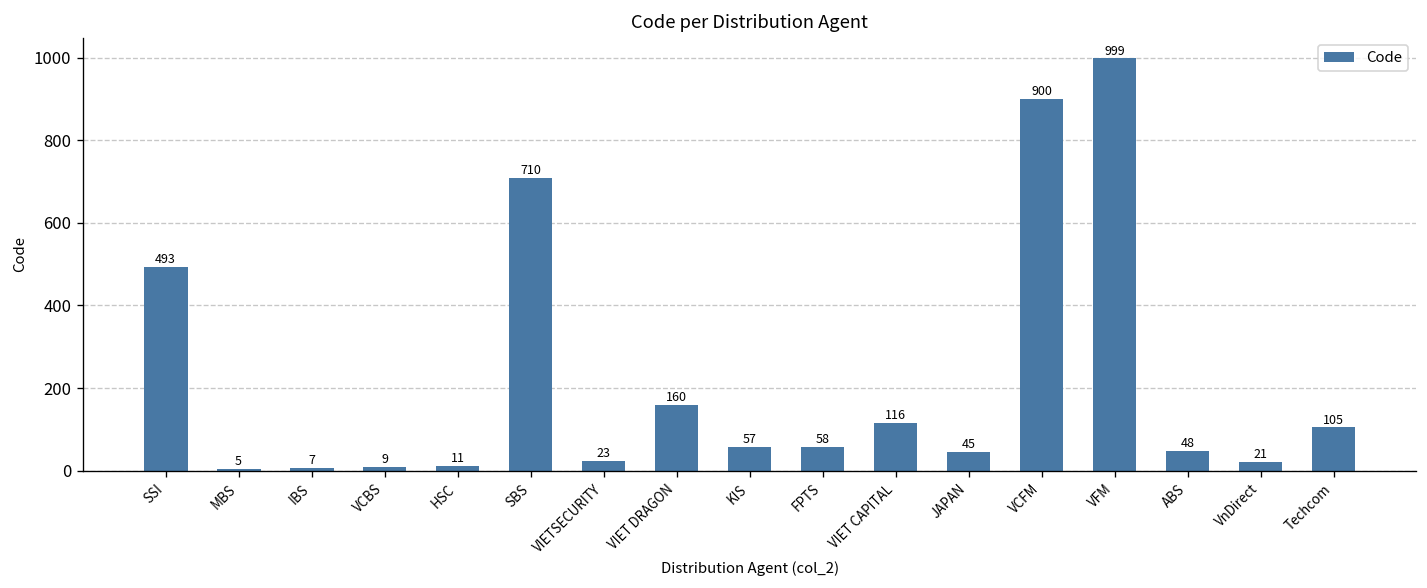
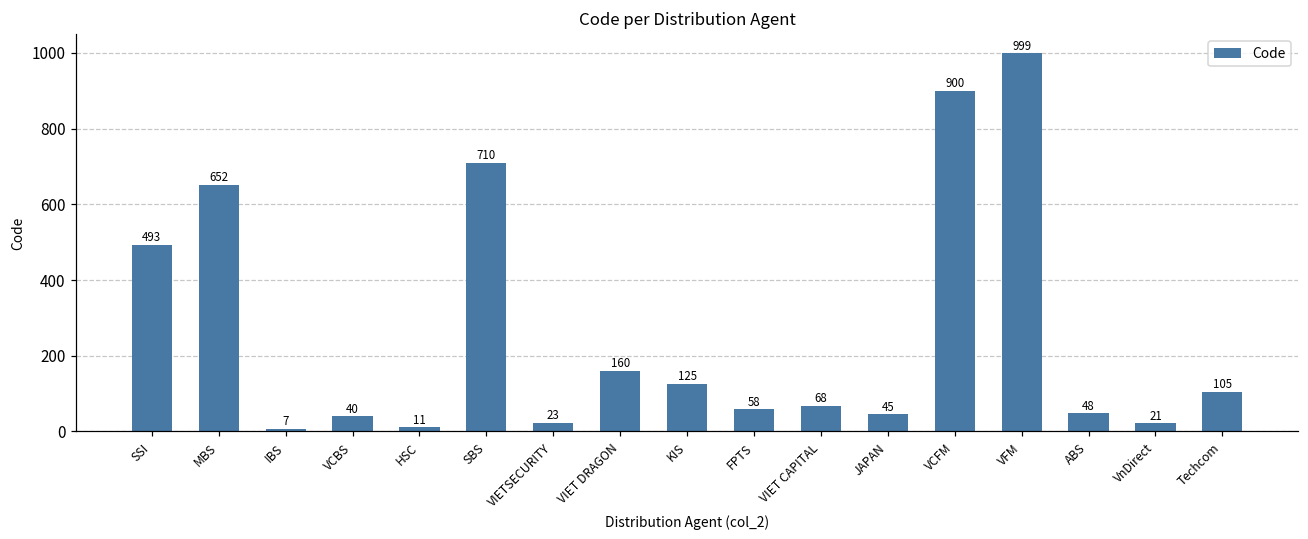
  {
    "SSI": 493,
-   "MBS": 5,
+   "MBS": 652,
    "IBS": 7,
-   "VCBS": 9,
+   "VCBS": 40,
    "HSC": 11,
    "SBS": 710,
    "VIETSECURITY": 23,
    "VIET DRAGON": 160,
-   "KIS": 57,
+   "KIS": 125,
    "FPTS": 58,
-   "VIET CAPITAL": 116,
+   "VIET CAPITAL": 68,
    "JAPAN": 45,
    "VCFM": 900,
    "VFM": 999,
    "ABS": 48,
    "VnDirect": 21,
    "Techcom": 105
  }
